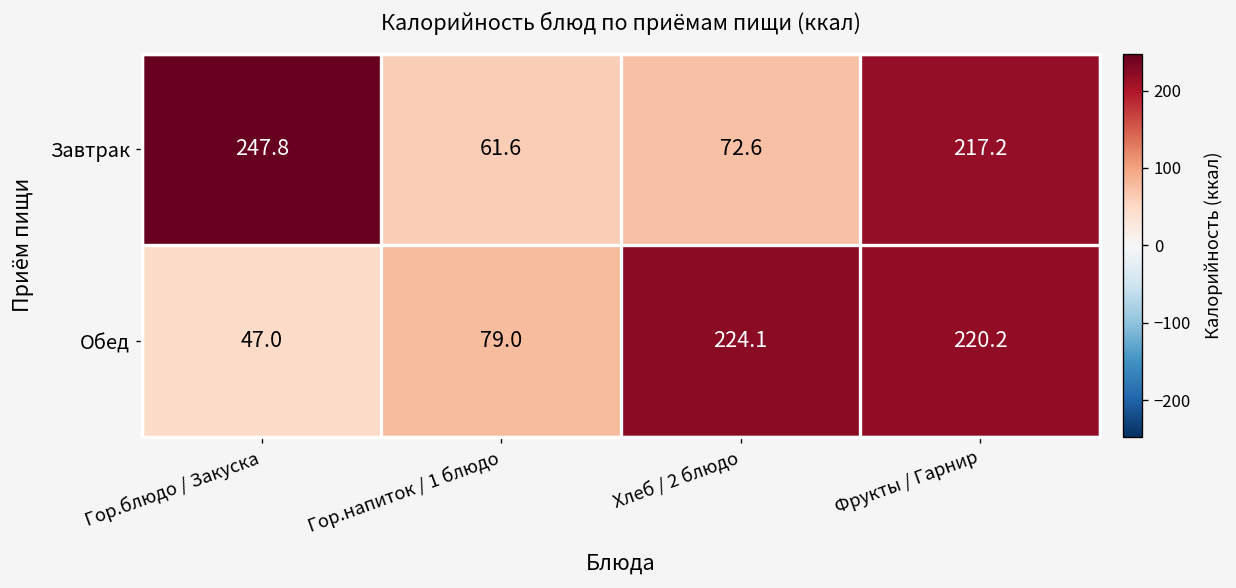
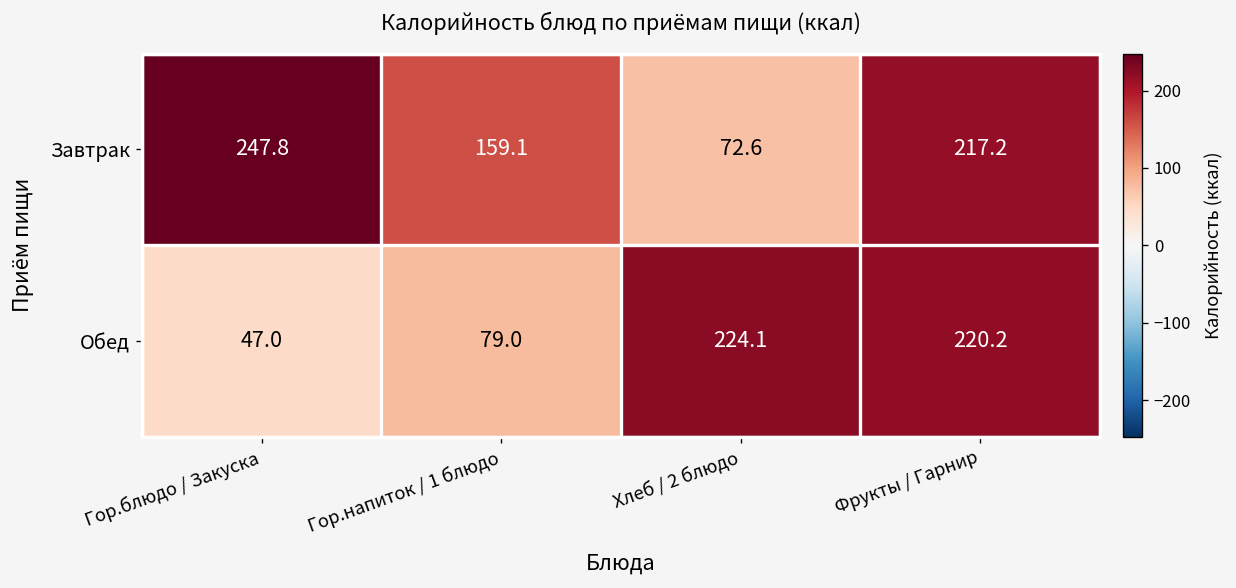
  {
    "Завтрак": {
      "Гор.блюдо / Закуска": 247.8,
-     "Гор.напиток / 1 блюдо": 61.6,
+     "Гор.напиток / 1 блюдо": 159.1,
      "Хлеб / 2 блюдо": 72.6,
      "Фрукты / Гарнир": 217.2
    },
    "Обед": {
      "Гор.блюдо / Закуска": 47.0,
      "Гор.напиток / 1 блюдо": 79.0,
      "Хлеб / 2 блюдо": 224.1,
      "Фрукты / Гарнир": 220.2
    }
  }
